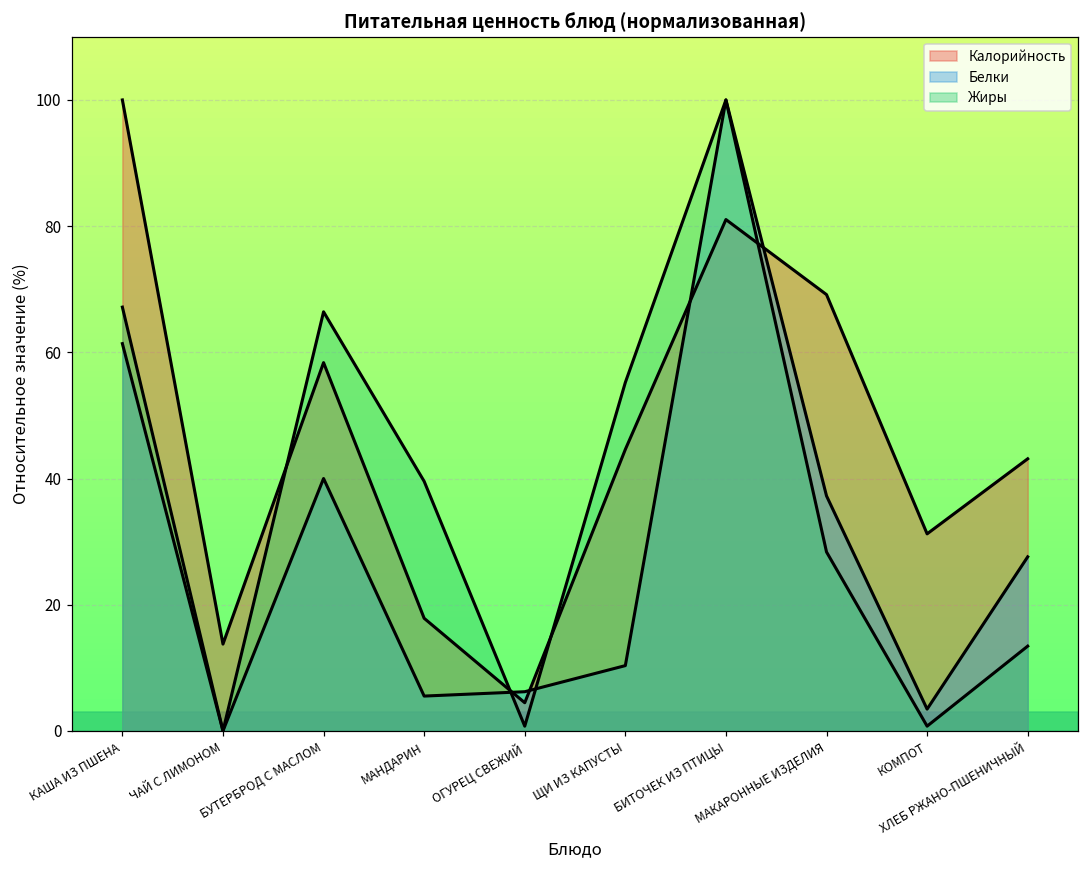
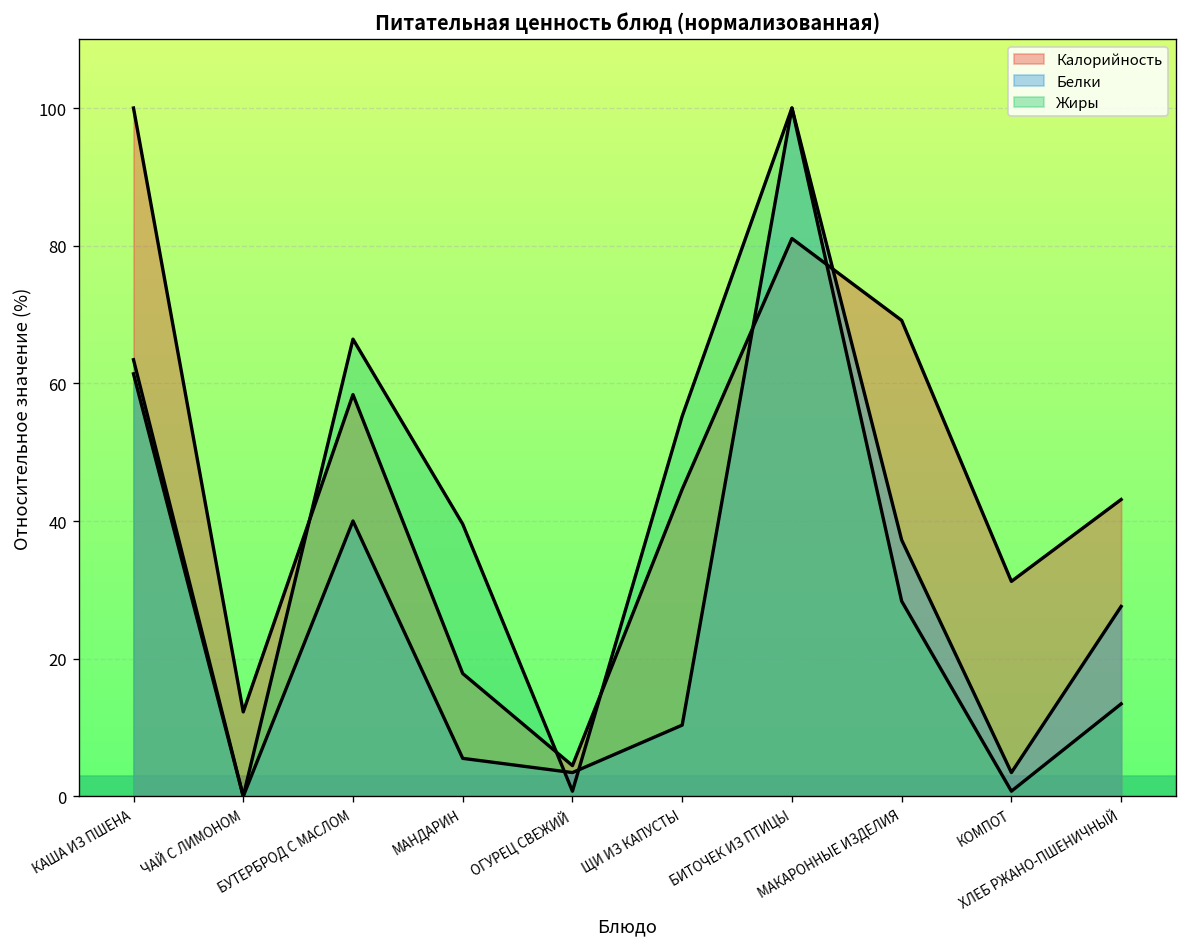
  {
    "Калорийность": {
      "КАША ИЗ ПШЕНА": 100,
-     "ЧАЙ С ЛИМОНОМ": 14,
+     "ЧАЙ С ЛИМОНОМ": 12,
      "БУТЕРБРОД С МАСЛОМ": 58,
      "МАНДАРИН": 18,
      "ОГУРЕЦ СВЕЖИЙ": 4,
      "ЩИ ИЗ КАПУСТЫ": 45,
      "БИТОЧЕК ИЗ ПТИЦЫ": 81,
      "МАКАРОННЫЕ ИЗДЕЛИЯ": 69,
      "КОМПОТ": 31,
      "ХЛЕБ РЖАНО-ПШЕНИЧНЫЙ": 43
    },
    "Белки": {
      "КАША ИЗ ПШЕНА": 61,
      "БУТЕРБРОД С МАСЛОМ": 40,
      "МАНДАРИН": 6,
-     "ОГУРЕЦ СВЕЖИЙ": 6,
+     "ОГУРЕЦ СВЕЖИЙ": 3,
      "ЩИ ИЗ КАПУСТЫ": 10,
      "МАКАРОННЫЕ ИЗДЕЛИЯ": 37,
      "КОМПОТ": 3,
      "ХЛЕБ РЖАНО-ПШЕНИЧНЫЙ": 28
    },
    "Жиры": {
-     "КАША ИЗ ПШЕНА": 67,
+     "КАША ИЗ ПШЕНА": 63,
      "БУТЕРБРОД С МАСЛОМ": 66,
      "МАНДАРИН": 40,
      "ЩИ ИЗ КАПУСТЫ": 55,
      "МАКАРОННЫЕ ИЗДЕЛИЯ": 28,
      "ХЛЕБ РЖАНО-ПШЕНИЧНЫЙ": 13
    }
  }
